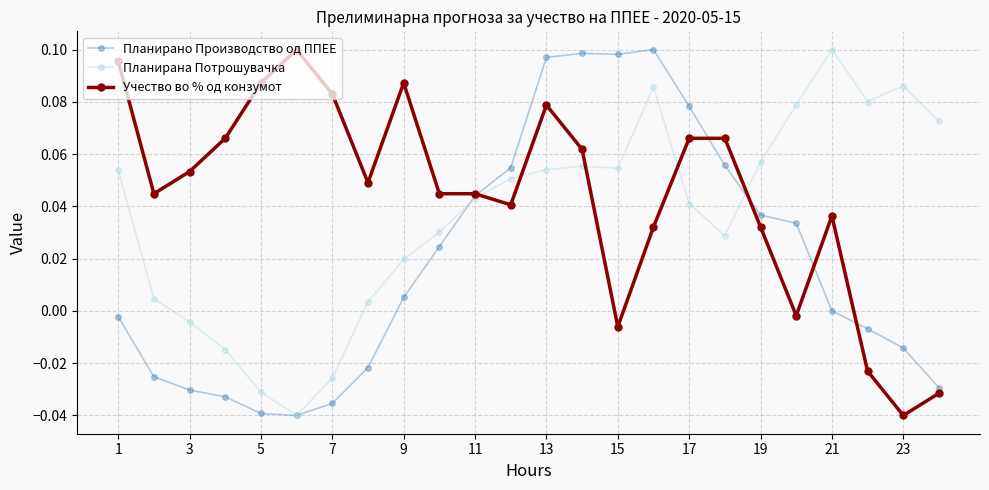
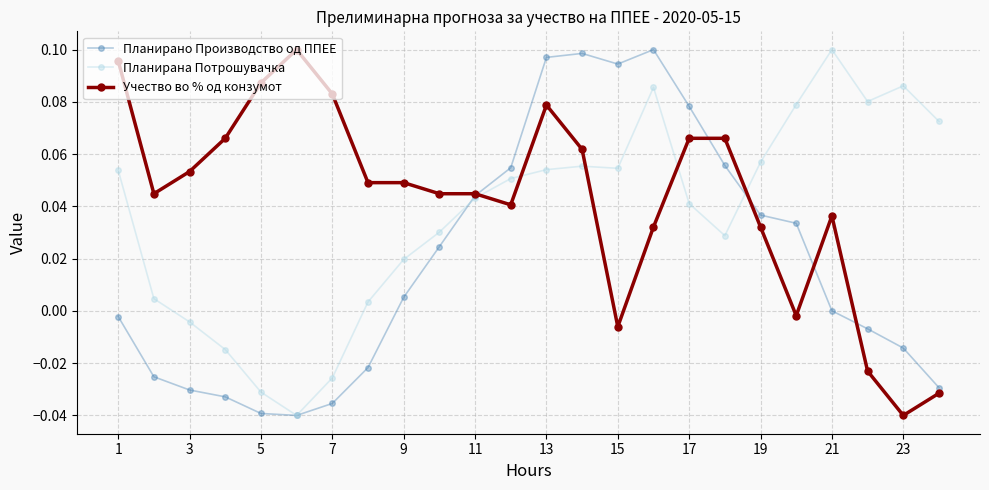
  {
    "Планирано Производство од ППЕЕ": {
      "1": -0.002,
      "3": -0.030,
      "5": -0.039,
      "7": -0.035,
      "9": 0.005,
      "13": 0.097,
-     "15": 0.098,
+     "15": 0.094,
      "17": 0.078,
      "19": 0.037,
      "21": 0.000,
      "23": -0.014
    },
    "Планирана Потрошувачка": {
      "1": 0.054,
      "3": -0.004,
      "5": -0.031,
      "7": -0.026,
      "9": 0.020,
      "13": 0.054,
      "15": 0.055,
      "17": 0.041,
      "19": 0.057,
      "21": 0.100,
      "23": 0.086
    },
    "Учество во % од конзумот": {
      "3": 0.053,
-     "9": 0.087,
+     "9": 0.049,
      "13": 0.079,
      "15": -0.006,
      "17": 0.066,
      "19": 0.032,
      "21": 0.036,
      "23": -0.040
    }
  }
